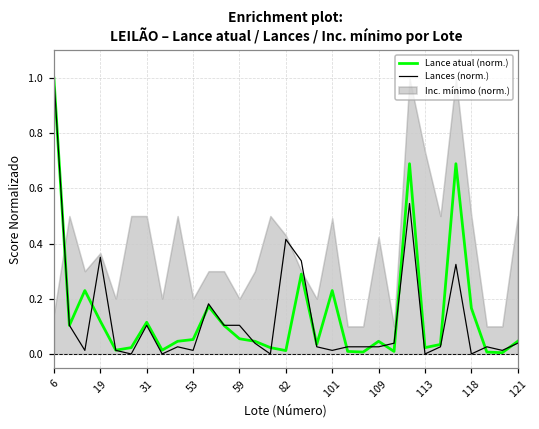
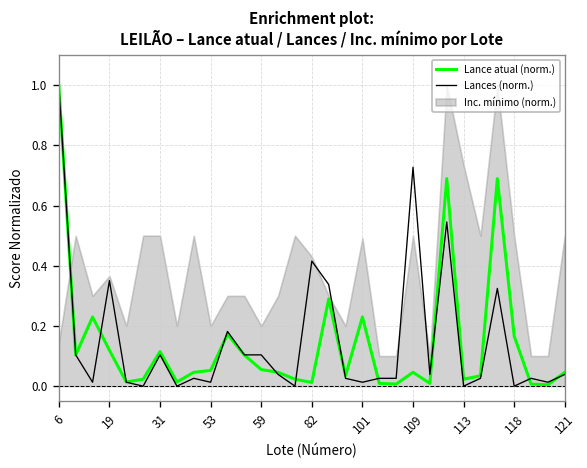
  {
    "Inc. mínimo (norm.)": {
      "6": 0.14,
      "19": 0.37,
      "31": 0.50,
      "53": 0.20,
      "59": 0.20,
      "82": 0.43,
      "101": 0.49,
-     "109": 0.42,
+     "109": 0.50,
      "113": 0.73,
      "118": 0.50,
      "121": 0.50
    },
    "Lance atual (norm.)": {
      "19": 0.12,
      "31": 0.11,
      "53": 0.05,
      "59": 0.06,
      "82": 0.01,
      "101": 0.23,
      "109": 0.05,
      "113": 0.02,
      "118": 0.17
    },
    "Lances (norm.)": {
      "19": 0.35,
      "31": 0.10,
      "53": 0.01,
      "59": 0.10,
      "82": 0.42,
      "101": 0.01,
-     "109": 0.03,
+     "109": 0.73,
      "113": 0.00,
      "118": 0.00
    }
  }
